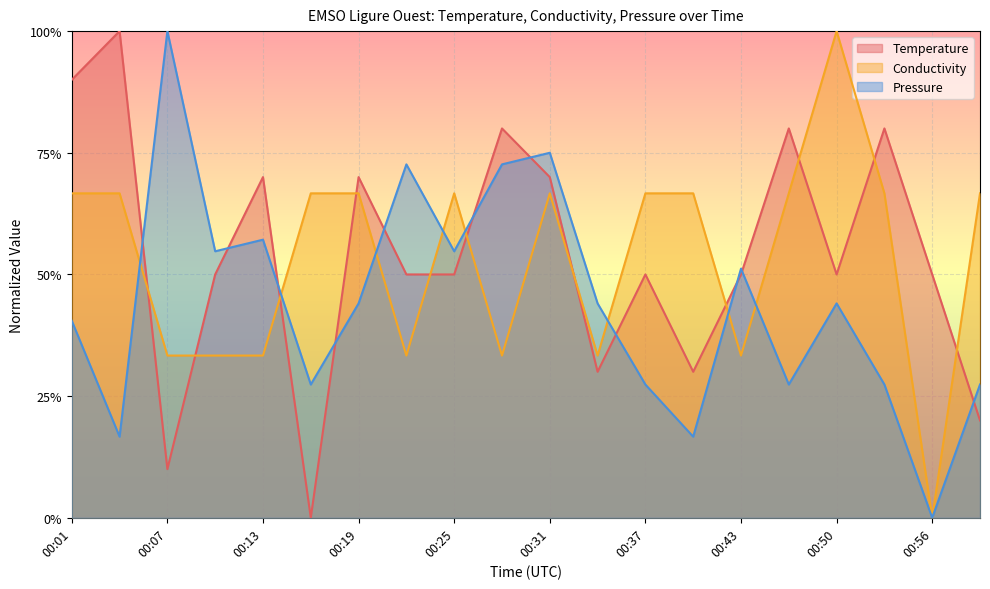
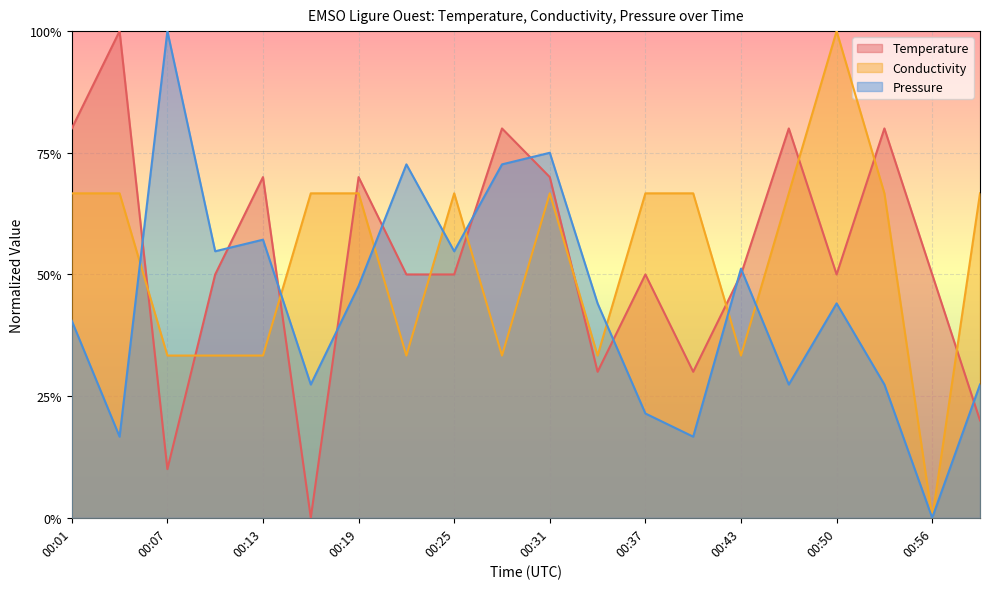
  {
    "Temperature": {
-     "00:01": "90%",
+     "00:01": "80%",
      "00:07": "10%",
      "00:13": "70%",
      "00:19": "70%",
      "00:25": "50%",
      "00:31": "70%",
      "00:37": "50%",
      "00:43": "50%",
      "00:50": "50%",
      "00:56": "50%"
    },
    "Conductivity": {
      "00:01": "67%",
      "00:07": "33%",
      "00:13": "33%",
      "00:19": "67%",
      "00:25": "67%",
      "00:31": "67%",
      "00:37": "67%",
      "00:43": "33%",
      "00:50": "100%"
    },
    "Pressure": {
      "00:01": "40%",
      "00:07": "100%",
      "00:13": "57%",
-     "00:19": "44%",
+     "00:19": "48%",
      "00:25": "55%",
      "00:31": "75%",
-     "00:37": "27%",
+     "00:37": "21%",
      "00:43": "51%",
      "00:50": "44%"
    }
  }
